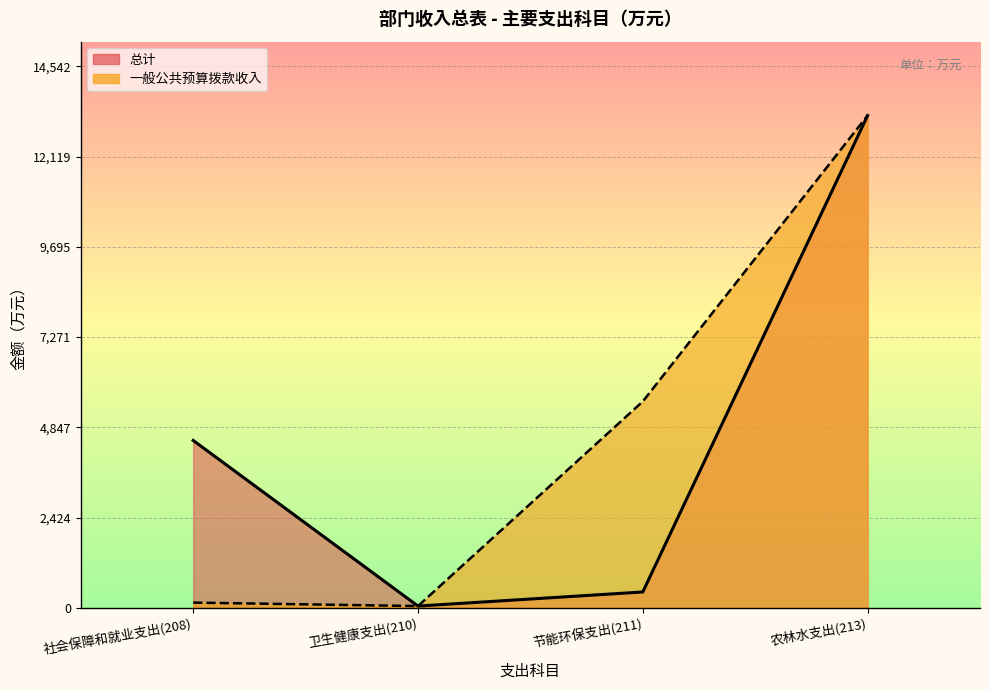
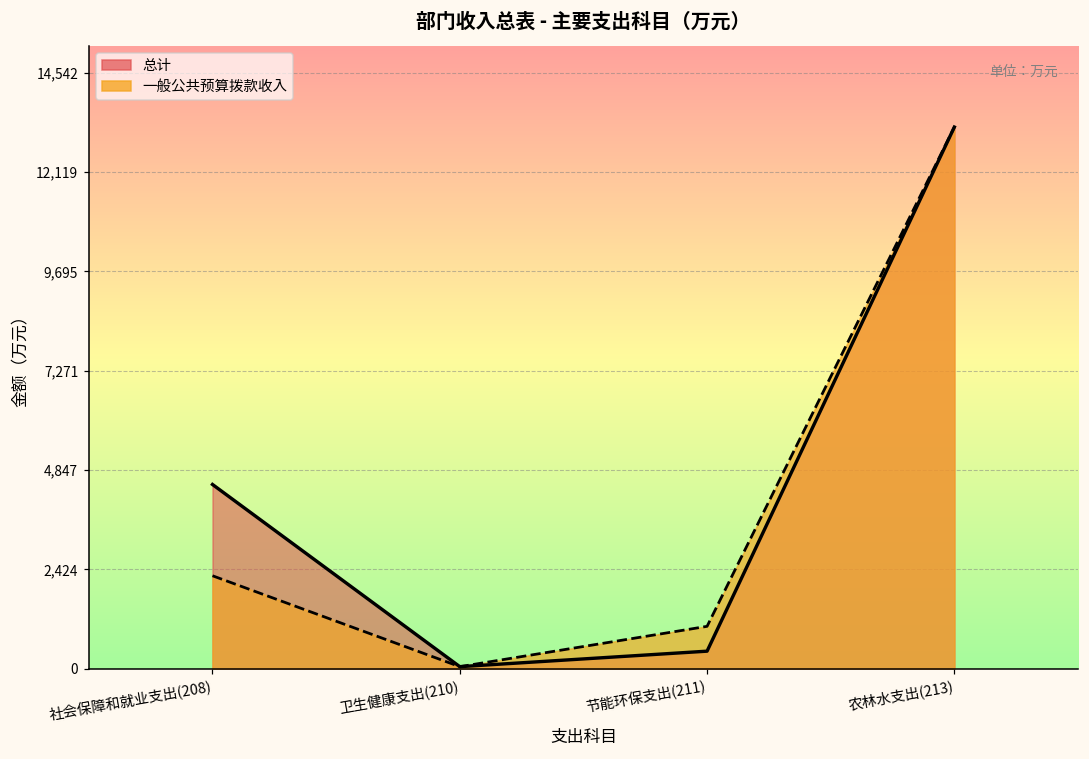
  {
    "总计": {
      "社会保障和就业支出(208)": "4,500",
      "节能环保支出(211)": "400"
    },
    "一般公共预算拨款收入": {
-     "社会保障和就业支出(208)": "100",
-     "节能环保支出(211)": "5,500"
+     "社会保障和就业支出(208)": "2,300",
+     "节能环保支出(211)": "1,000"
    }
  }
